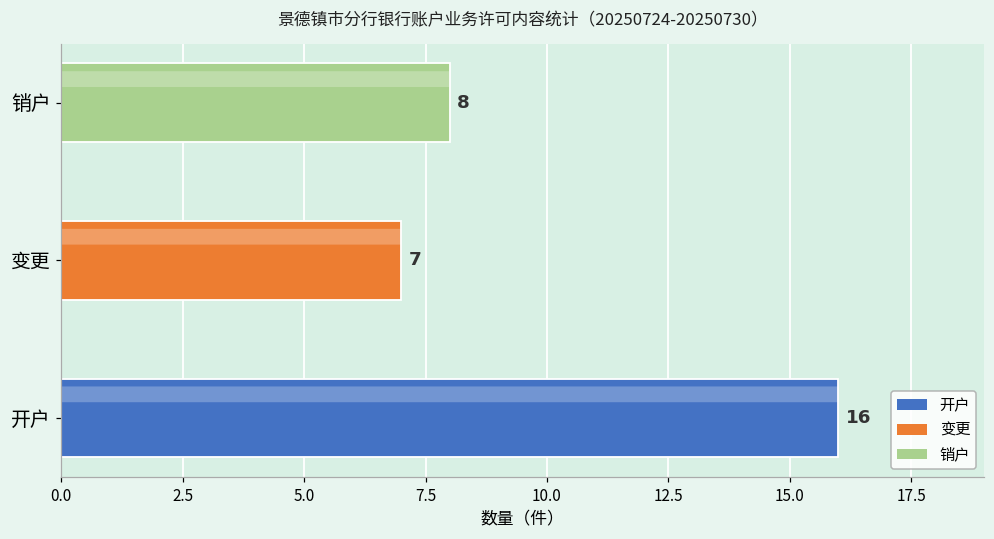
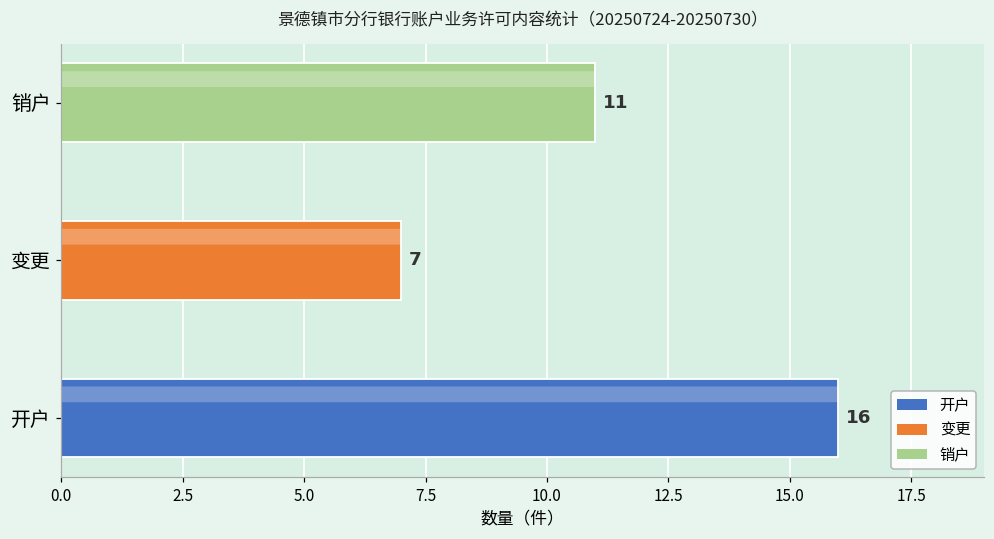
  {
-   "销户": 8,
+   "销户": 11,
    "变更": 7,
    "开户": 16
  }
